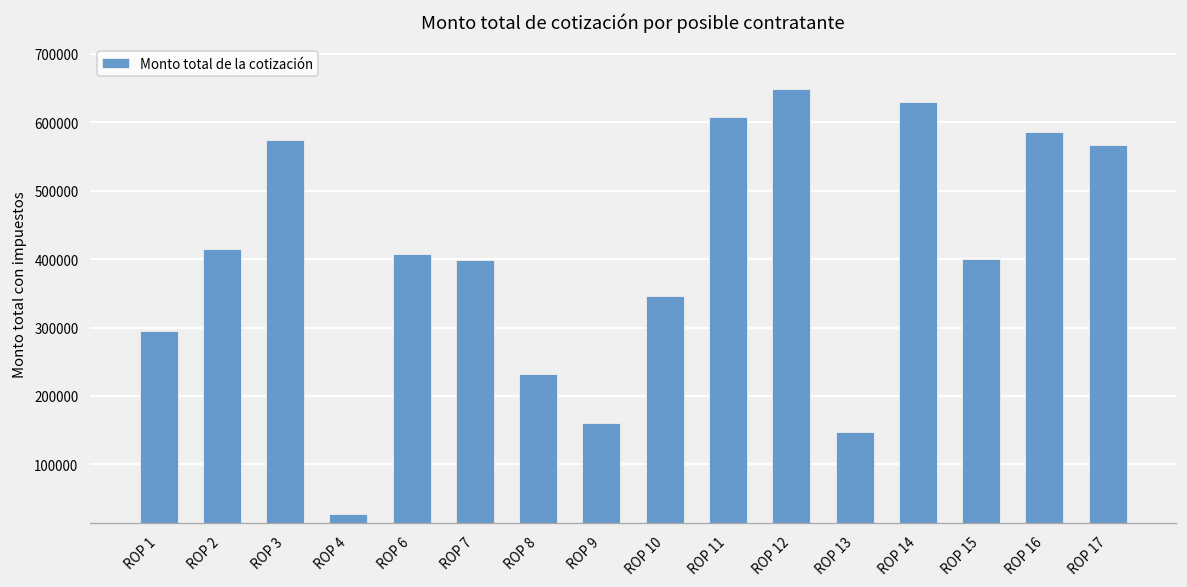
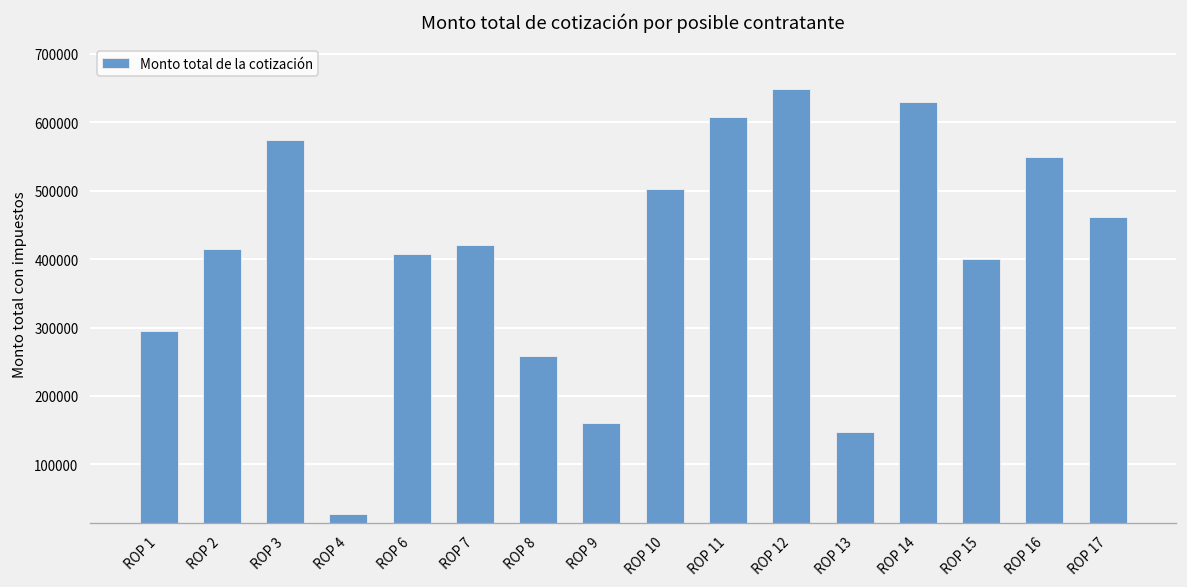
  {
    "ROP 1": 300000,
    "ROP 2": 410000,
    "ROP 3": 570000,
    "ROP 4": 30000,
    "ROP 6": 410000,
-   "ROP 7": 400000,
-   "ROP 8": 230000,
+   "ROP 7": 420000,
+   "ROP 8": 260000,
    "ROP 9": 160000,
-   "ROP 10": 350000,
+   "ROP 10": 500000,
    "ROP 11": 610000,
    "ROP 12": 650000,
    "ROP 13": 150000,
    "ROP 14": 630000,
    "ROP 15": 400000,
-   "ROP 16": 590000,
-   "ROP 17": 570000
+   "ROP 16": 550000,
+   "ROP 17": 460000
  }
